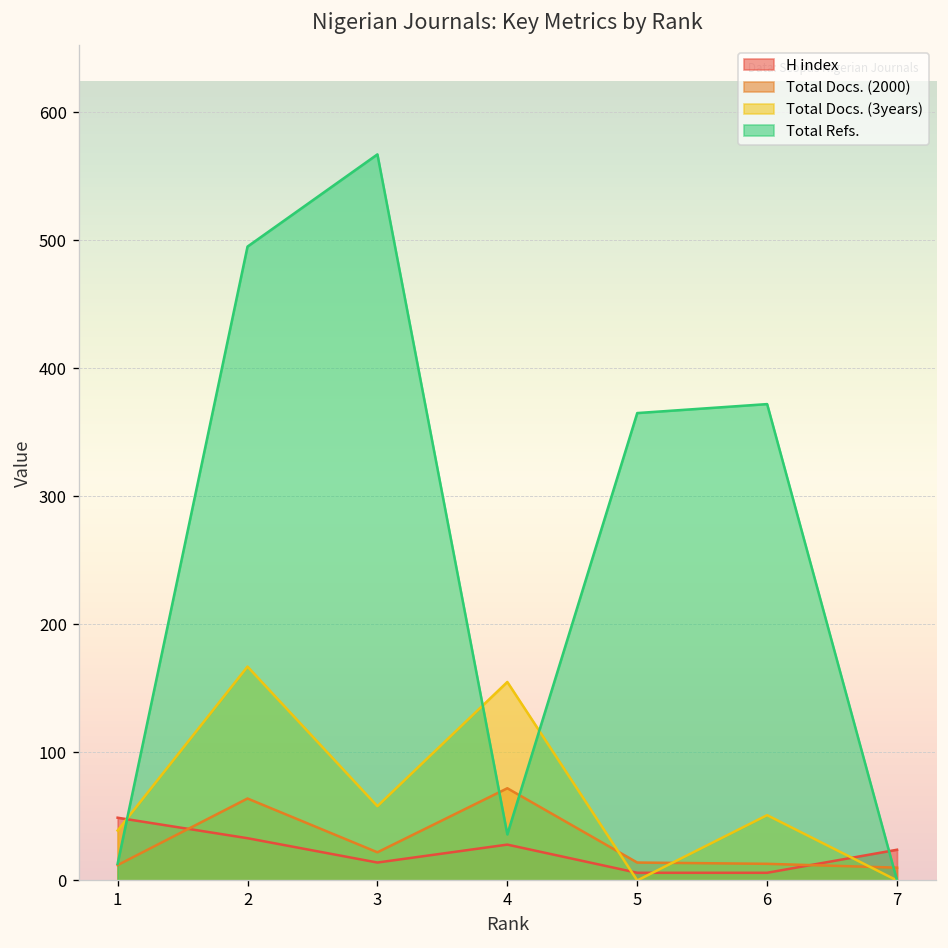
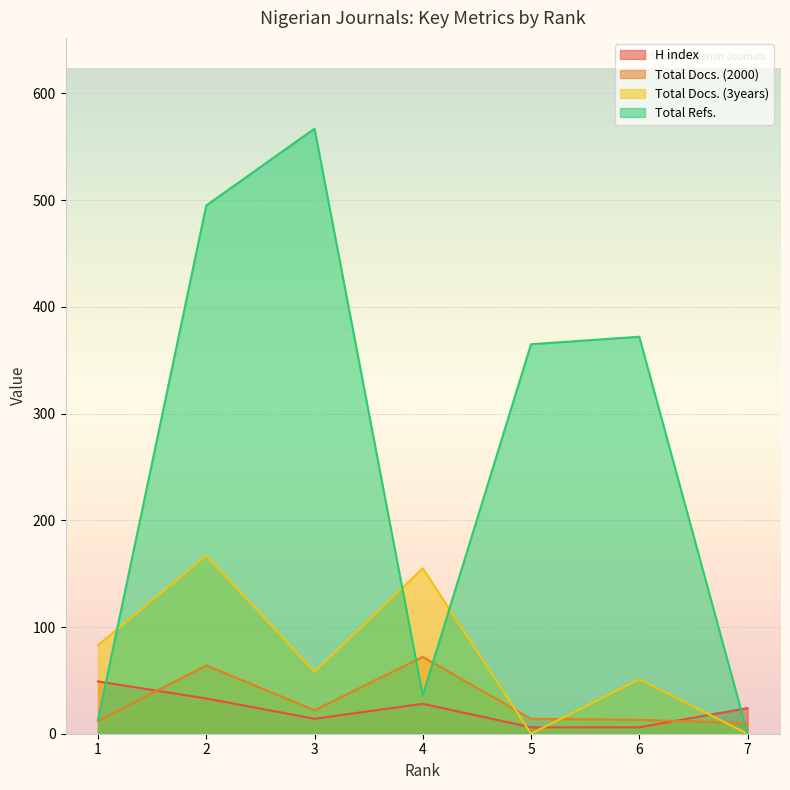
  {
    "Total Docs. (3years)": {
-     "1": 39,
+     "1": 83,
      "2": 167,
      "3": 58,
      "4": 155,
      "5": 0,
      "6": 51
    },
    "Total Refs.": {
      "2": 495,
      "3": 567,
      "4": 36,
      "5": 365,
      "6": 372
    }
  }
